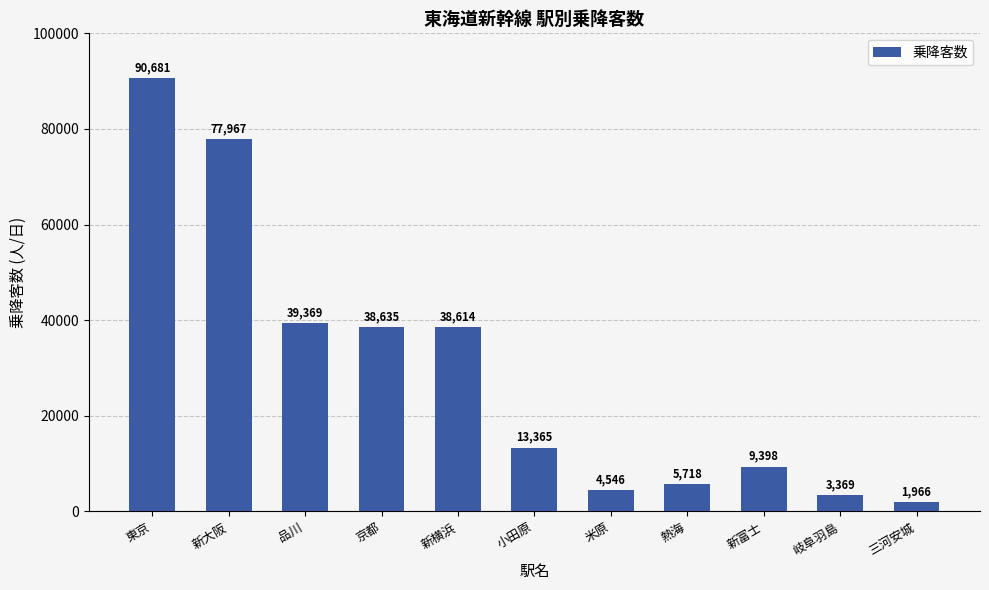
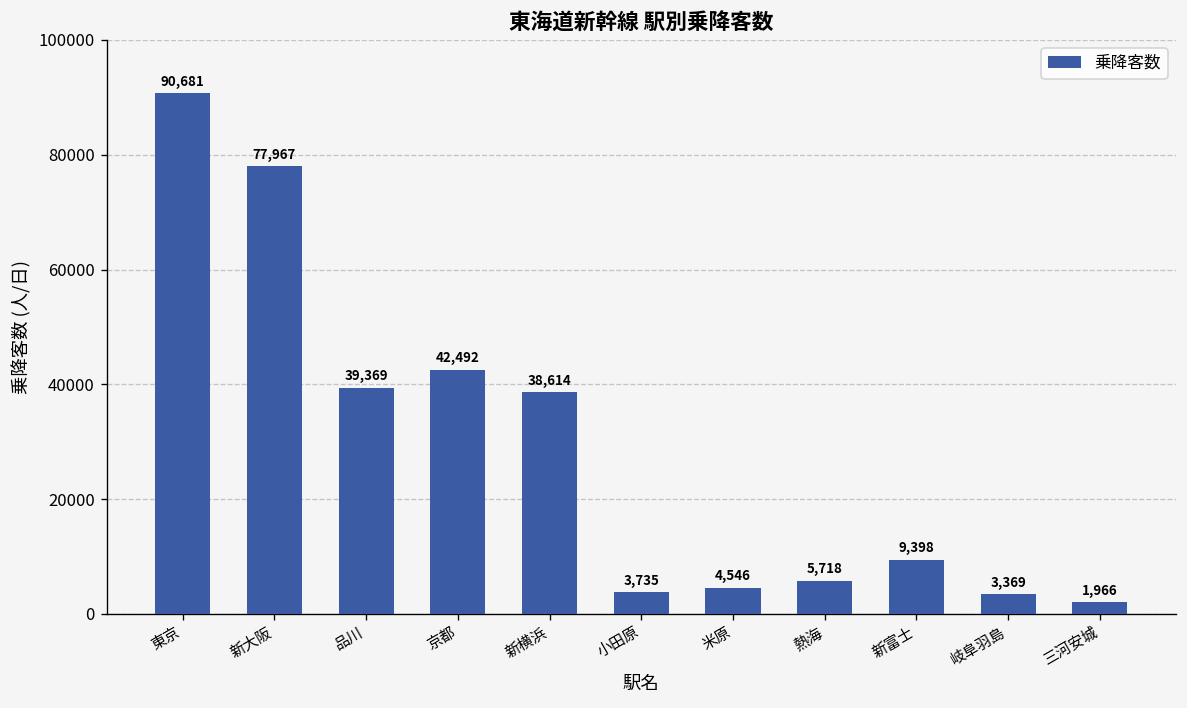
  {
    "東京": "90,681",
    "新大阪": "77,967",
    "品川": "39,369",
-   "京都": "38,635",
+   "京都": "42,492",
    "新横浜": "38,614",
-   "小田原": "13,365",
+   "小田原": "3,735",
    "米原": "4,546",
    "熱海": "5,718",
    "新富士": "9,398",
    "岐阜羽島": "3,369",
    "三河安城": "1,966"
  }
